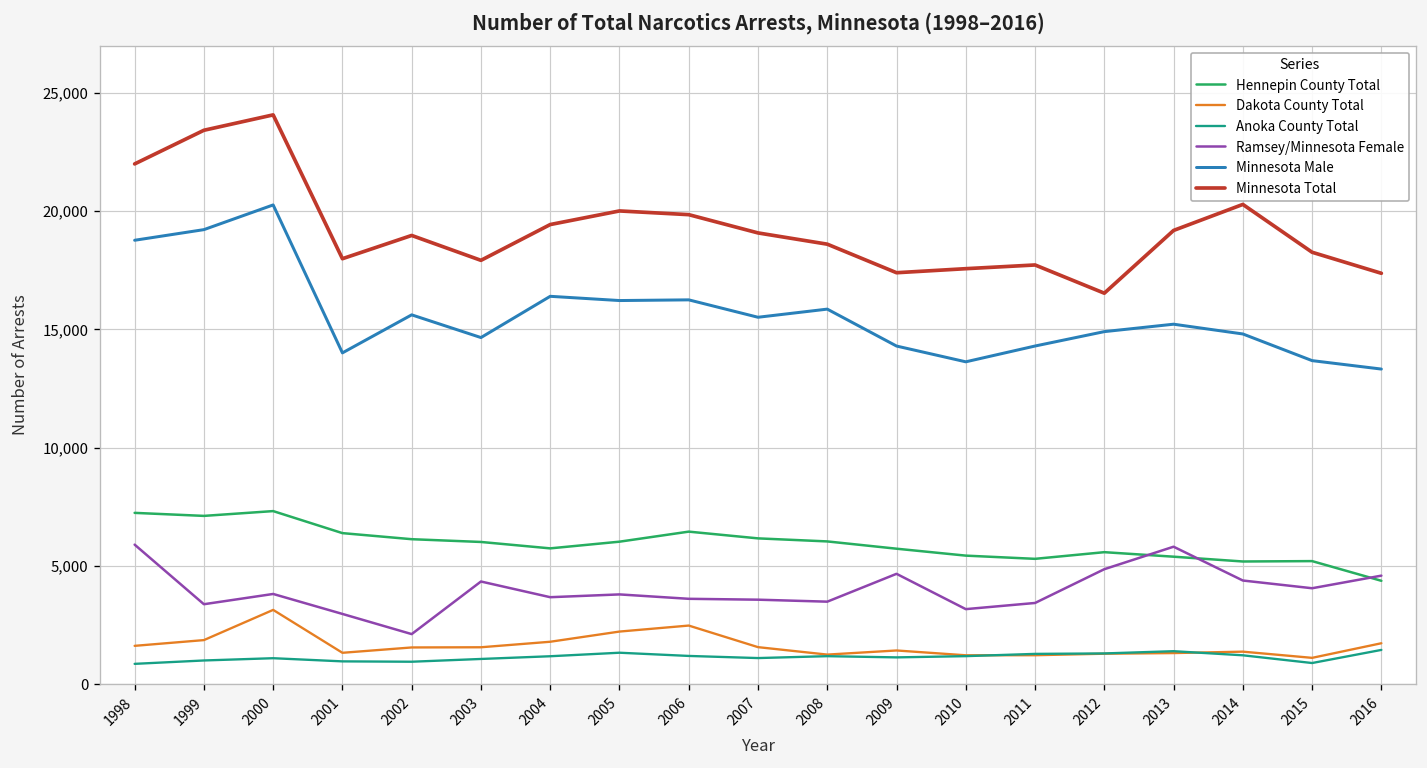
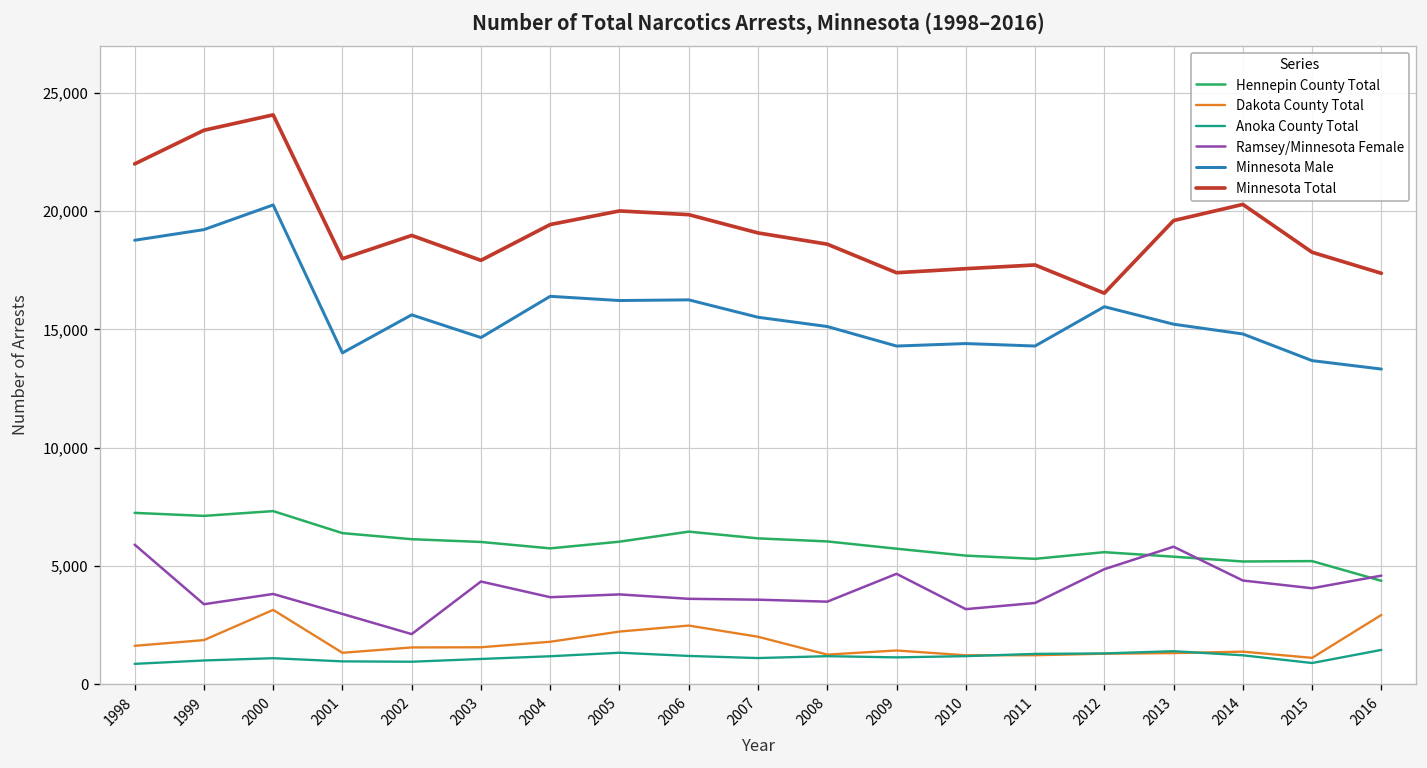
  {
    "Dakota County Total": {
      "1998": "1,600",
      "1999": "1,900",
      "2000": "3,100",
      "2001": "1,300",
      "2002": "1,500",
      "2003": "1,600",
      "2004": "1,800",
      "2005": "2,200",
      "2006": "2,500",
-     "2007": "1,600",
+     "2007": "2,000",
      "2009": "1,400",
      "2014": "1,400",
      "2015": "1,100",
-     "2016": "1,700"
+     "2016": "2,900"
    },
    "Ramsey/Minnesota Female": {
      "1998": "5,900",
      "1999": "3,400",
      "2000": "3,800",
      "2001": "3,000",
      "2002": "2,100",
      "2003": "4,300",
      "2004": "3,700",
      "2005": "3,800",
      "2006": "3,600",
      "2007": "3,600",
      "2008": "3,500",
      "2009": "4,700",
      "2010": "3,200",
      "2011": "3,400",
      "2012": "4,900",
      "2013": "5,800",
      "2014": "4,400",
      "2015": "4,100",
      "2016": "4,600"
    },
    "Minnesota Male": {
      "1998": "18,800",
      "1999": "19,200",
      "2000": "20,300",
      "2001": "14,000",
      "2002": "15,600",
      "2003": "14,700",
      "2004": "16,400",
      "2005": "16,200",
      "2006": "16,300",
      "2007": "15,500",
-     "2008": "15,900",
+     "2008": "15,100",
      "2009": "14,300",
-     "2010": "13,600",
+     "2010": "14,400",
      "2011": "14,300",
-     "2012": "14,900",
+     "2012": "16,000",
      "2013": "15,200",
      "2014": "14,800",
      "2015": "13,700",
      "2016": "13,300"
    },
    "Minnesota Total": {
      "1998": "22,000",
      "1999": "23,400",
      "2000": "24,100",
      "2001": "18,000",
      "2002": "19,000",
      "2003": "17,900",
      "2004": "19,400",
      "2005": "20,000",
      "2006": "19,900",
      "2007": "19,100",
      "2008": "18,600",
      "2009": "17,400",
      "2010": "17,600",
      "2011": "17,700",
      "2012": "16,500",
-     "2013": "19,200",
+     "2013": "19,600",
      "2014": "20,300",
      "2015": "18,300",
      "2016": "17,400"
    }
  }
